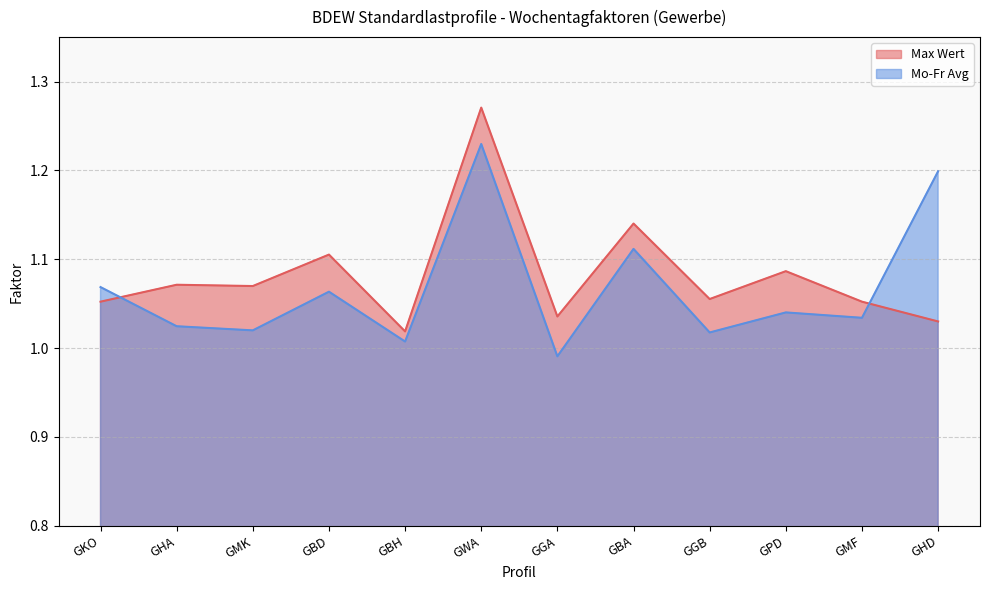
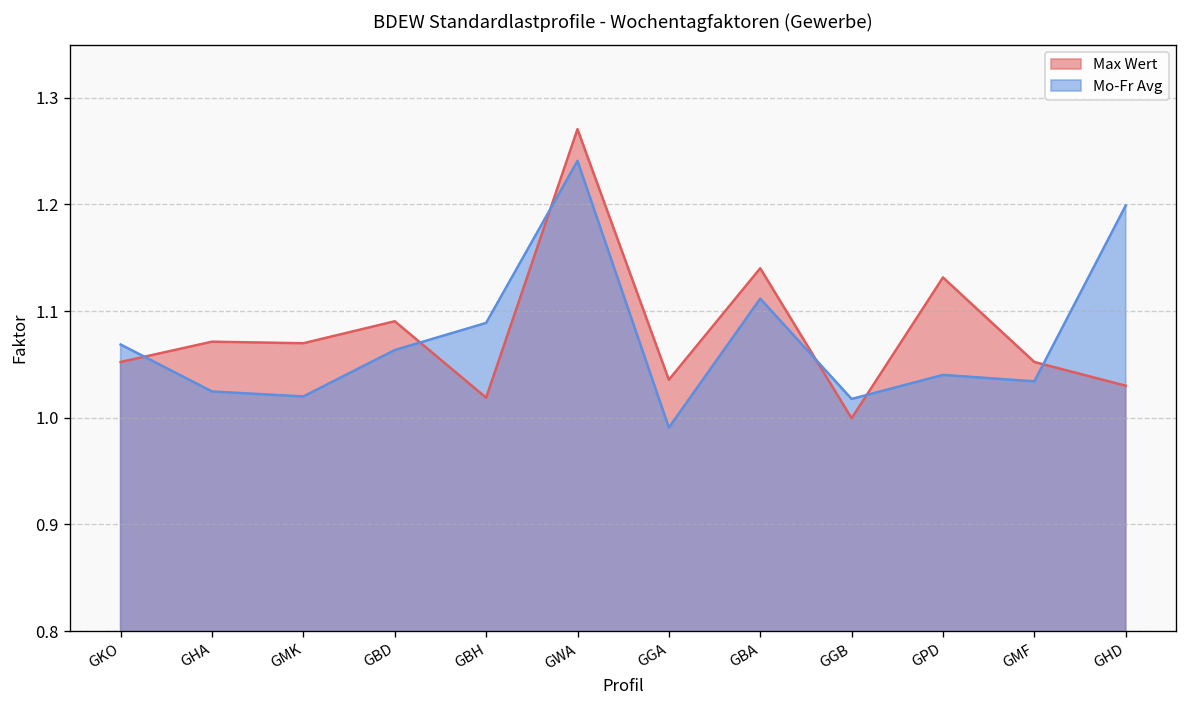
  {
    "Max Wert": {
      "GKO": 1.05,
      "GHA": 1.07,
      "GMK": 1.07,
-     "GBD": 1.11,
+     "GBD": 1.09,
      "GBH": 1.02,
      "GWA": 1.27,
      "GGA": 1.04,
      "GBA": 1.14,
-     "GGB": 1.06,
-     "GPD": 1.09,
+     "GGB": 1.00,
+     "GPD": 1.13,
      "GMF": 1.05,
      "GHD": 1.03
    },
    "Mo-Fr Avg": {
      "GKO": 1.07,
      "GHA": 1.02,
      "GMK": 1.02,
      "GBD": 1.06,
-     "GBH": 1.01,
-     "GWA": 1.23,
+     "GBH": 1.09,
+     "GWA": 1.24,
      "GGA": 0.99,
      "GBA": 1.11,
      "GGB": 1.02,
      "GPD": 1.04,
      "GMF": 1.03,
      "GHD": 1.20
    }
  }
